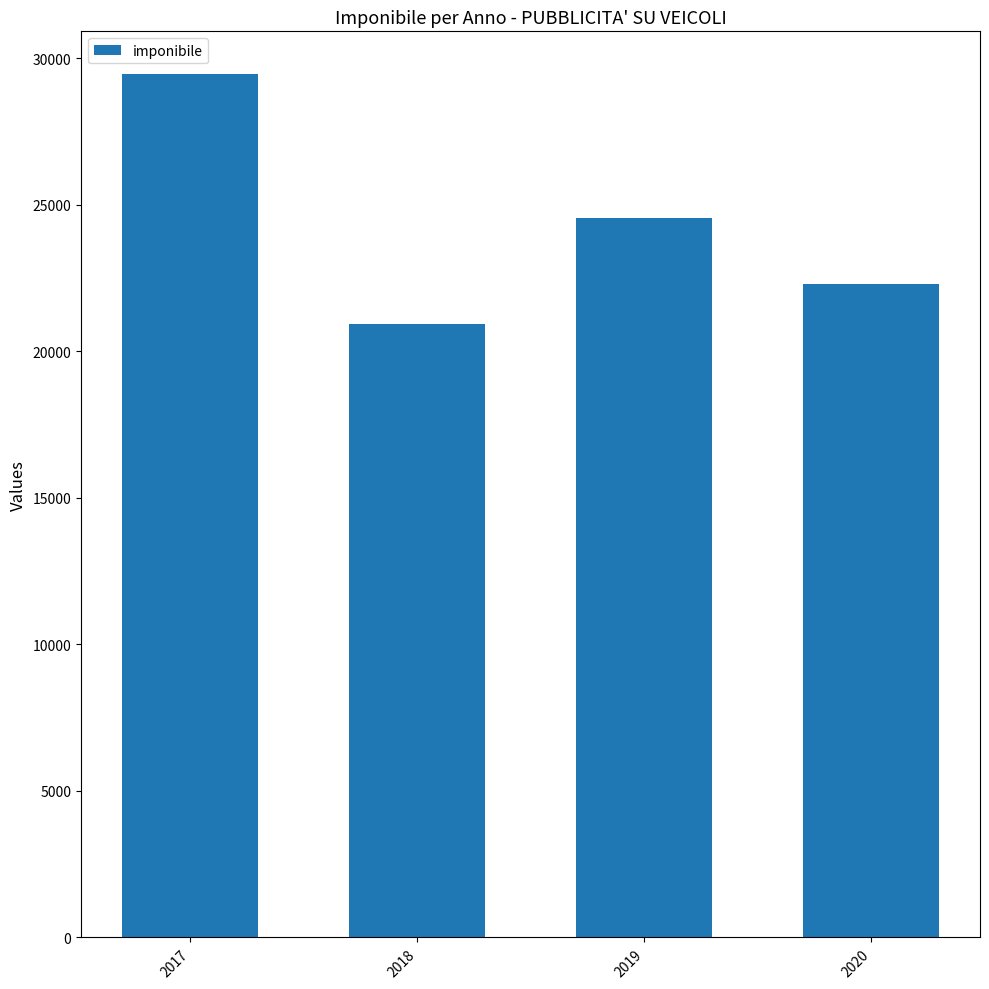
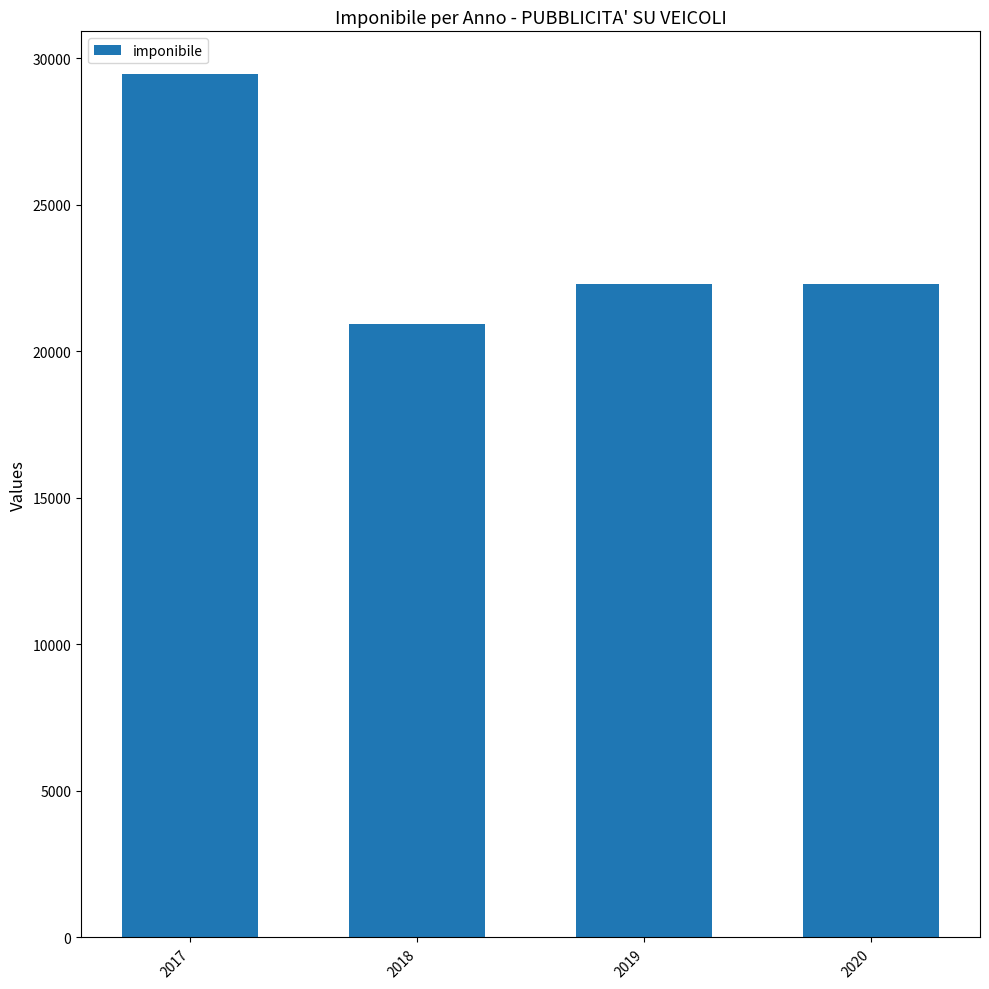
  {
    "2017": 29400,
    "2018": 20900,
-   "2019": 24500,
+   "2019": 22300,
    "2020": 22300
  }
